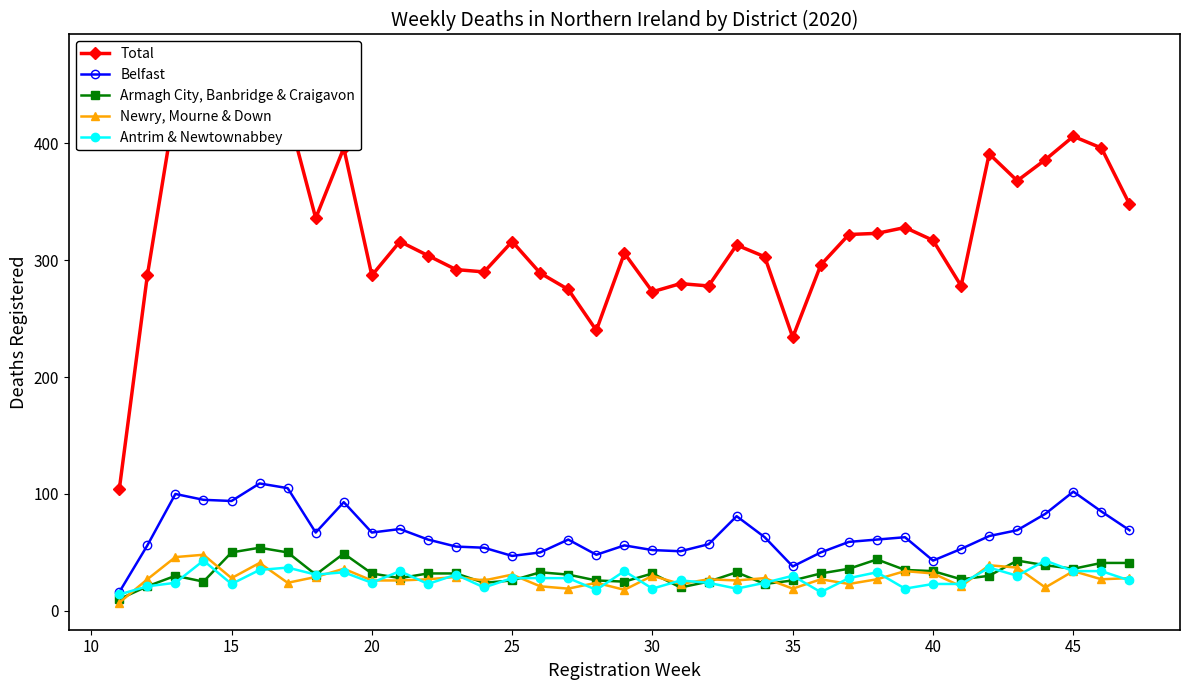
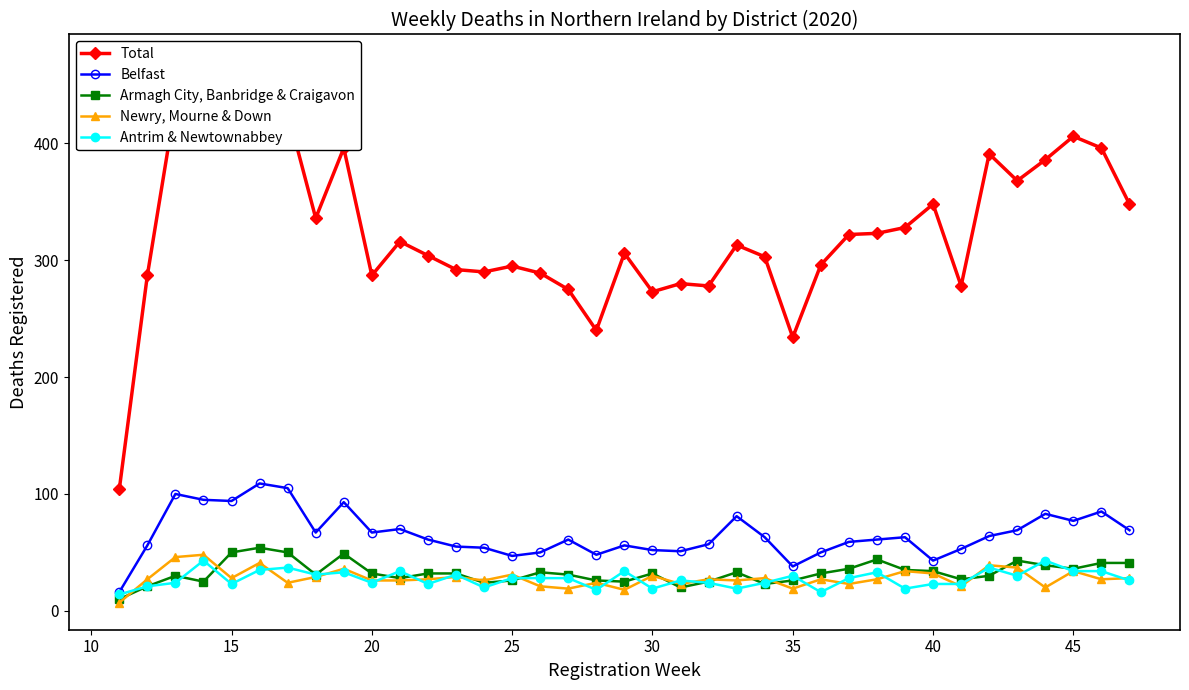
  {
    "Total": {
      "20": 287,
-     "25": 316,
+     "25": 295,
      "30": 273,
      "35": 234,
-     "40": 317,
+     "40": 348,
      "45": 406
    },
    "Belfast": {
      "15": 94,
      "20": 67,
      "25": 47,
      "30": 52,
      "35": 38,
      "40": 43,
-     "45": 102
+     "45": 77
    },
    "Armagh City, Banbridge & Craigavon": {
      "15": 50,
      "20": 32,
      "35": 26
    },
    "Newry, Mourne & Down": {
      "15": 28,
      "25": 31,
      "35": 19
    },
    "Antrim & Newtownabbey": {
      "15": 23,
      "30": 19,
      "35": 30,
      "40": 23
    }
  }
